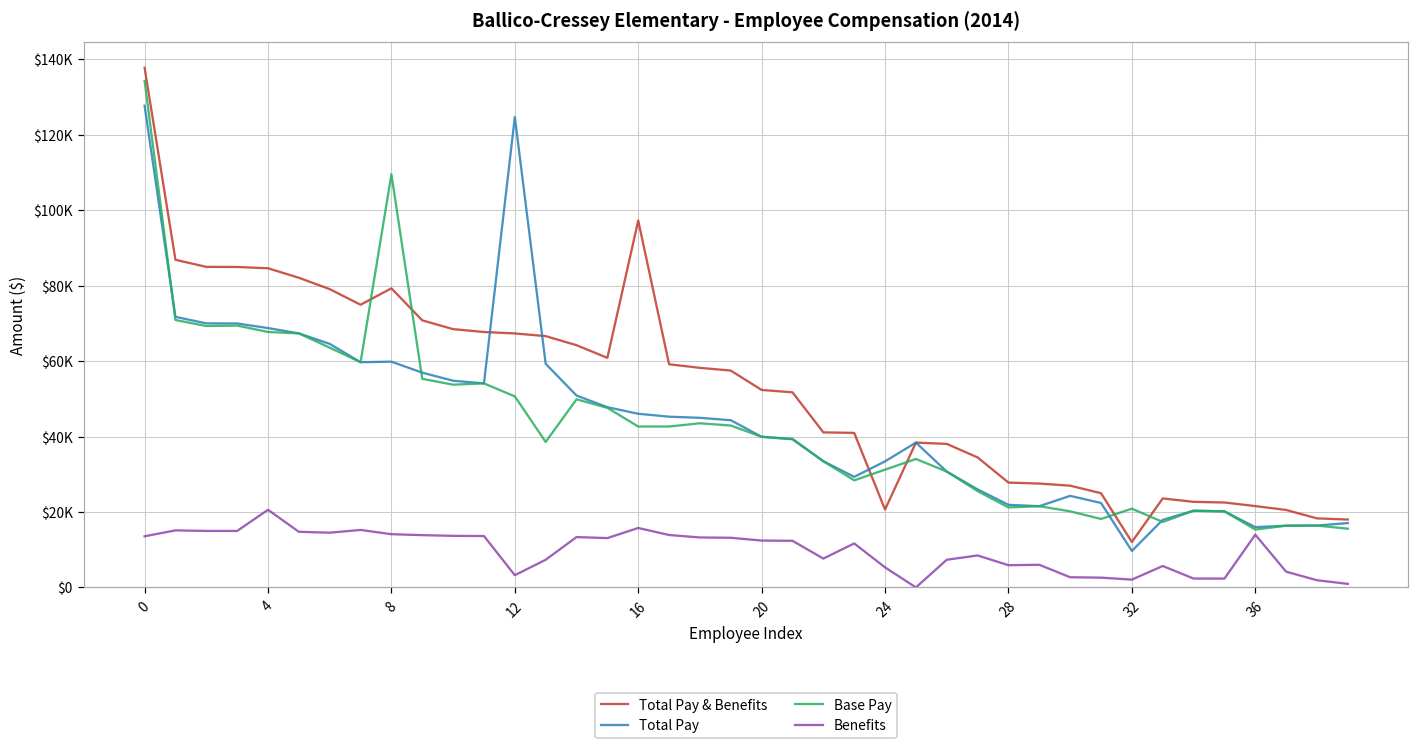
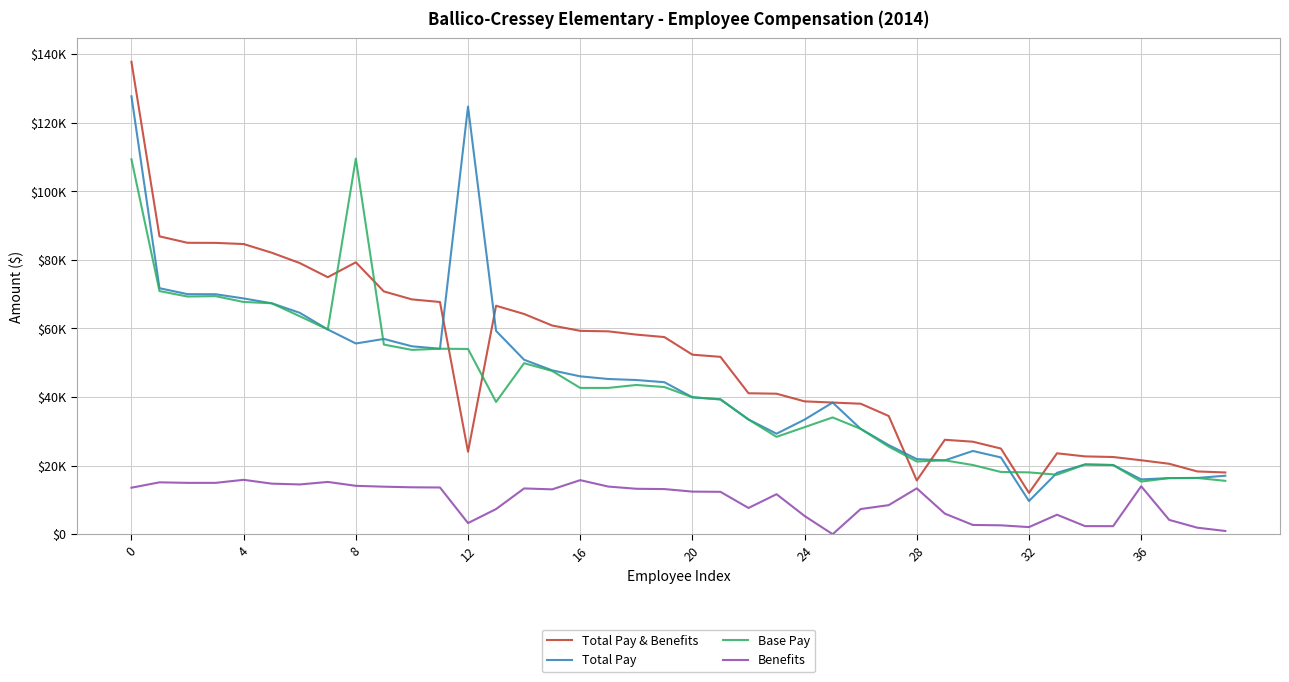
  {
    "Total Pay & Benefits": {
      "0": "$138000",
      "4": "$85000",
      "8": "$79000",
-     "12": "$67000",
-     "16": "$97000",
+     "12": "$24000",
+     "16": "$59000",
      "20": "$52000",
-     "24": "$21000",
-     "28": "$28000",
+     "24": "$39000",
+     "28": "$16000",
      "32": "$12000",
      "36": "$22000"
    },
    "Total Pay": {
      "0": "$128000",
      "4": "$69000",
-     "8": "$60000",
+     "8": "$56000",
      "12": "$125000",
      "16": "$46000",
      "24": "$33000",
      "32": "$10000"
    },
    "Base Pay": {
-     "0": "$134000",
+     "0": "$109000",
      "4": "$68000",
      "8": "$110000",
-     "12": "$51000",
+     "12": "$54000",
      "16": "$43000",
      "24": "$31000",
-     "32": "$21000"
+     "32": "$18000"
    },
    "Benefits": {
      "0": "$14000",
-     "4": "$21000",
+     "4": "$16000",
      "8": "$14000",
      "12": "$3000",
      "16": "$16000",
      "20": "$12000",
      "24": "$5000",
-     "28": "$6000",
+     "28": "$13000",
      "32": "$2000",
      "36": "$14000"
    }
  }
